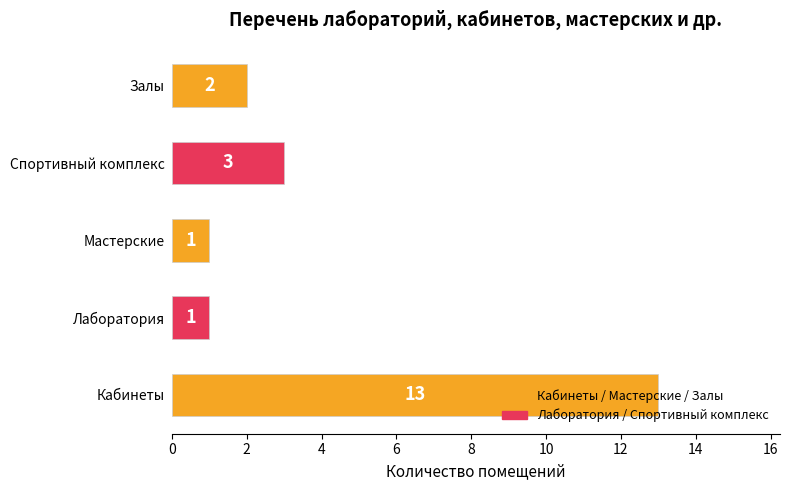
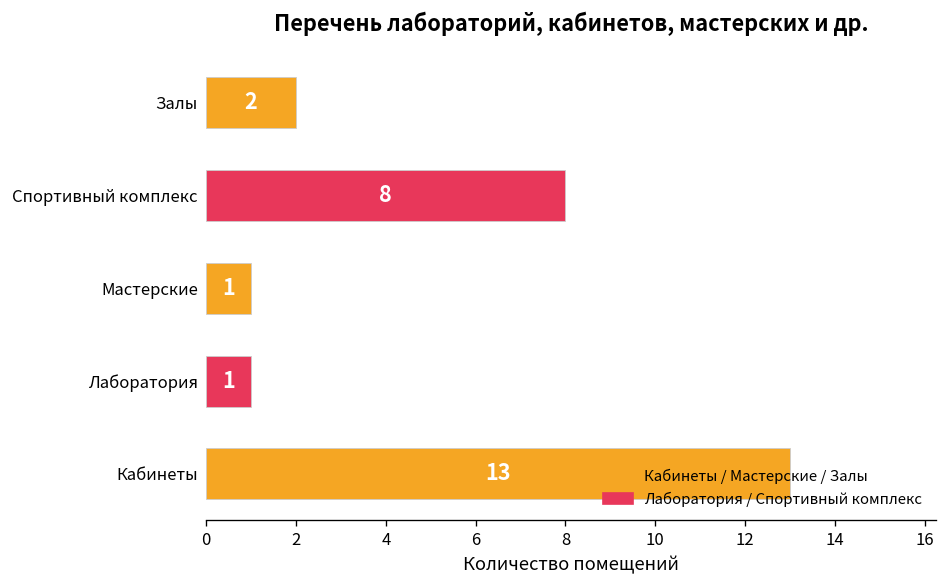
  {
    "Залы": 2,
-   "Спортивный комплекс": 3,
+   "Спортивный комплекс": 8,
    "Мастерские": 1,
    "Лаборатория": 1,
    "Кабинеты": 13
  }
